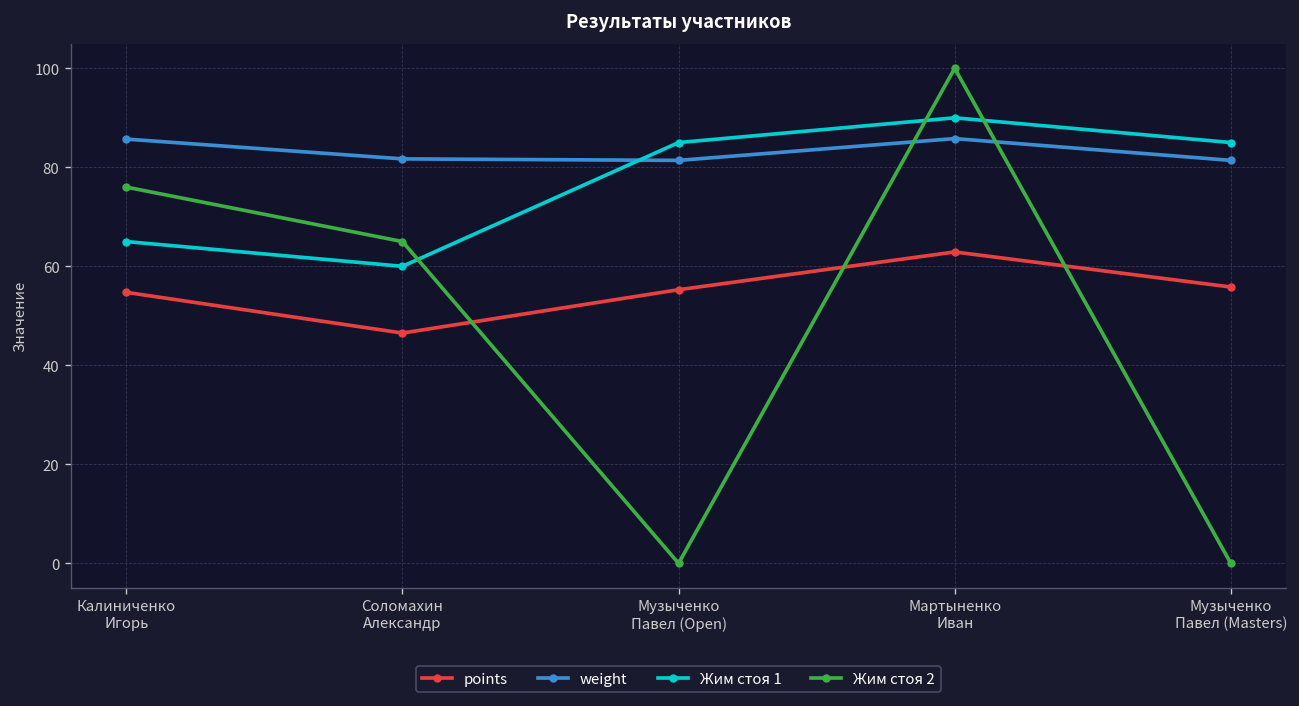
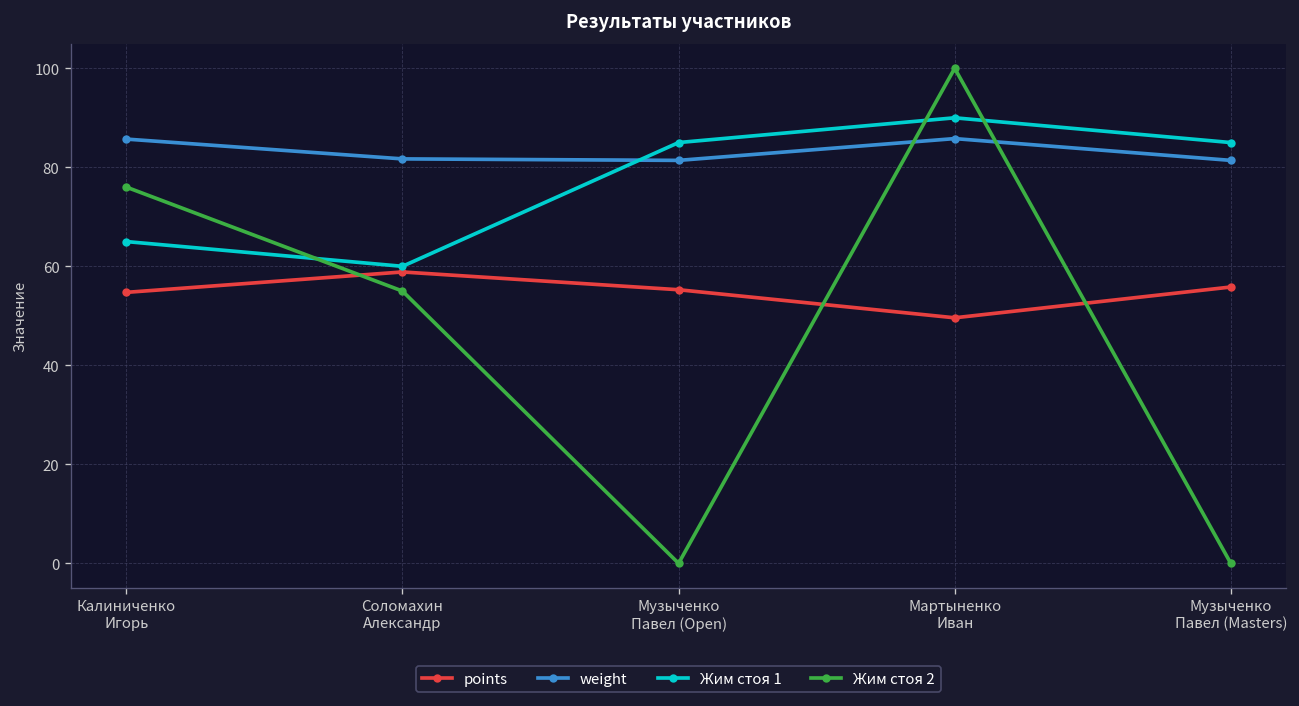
  {
    "points": {
      "Калиниченко Игорь": 55,
-     "Соломахин Александр": 47,
+     "Соломахин Александр": 59,
      "Музыченко Павел (Open)": 55,
-     "Мартыненко Иван": 63,
+     "Мартыненко Иван": 50,
      "Музыченко Павел (Masters)": 56
    },
    "weight": {
      "Калиниченко Игорь": 86,
      "Соломахин Александр": 82,
      "Музыченко Павел (Open)": 81,
      "Мартыненко Иван": 86,
      "Музыченко Павел (Masters)": 81
    },
    "Жим стоя 1": {
      "Калиниченко Игорь": 65,
      "Соломахин Александр": 60,
      "Музыченко Павел (Open)": 85,
      "Мартыненко Иван": 90,
      "Музыченко Павел (Masters)": 85
    },
    "Жим стоя 2": {
      "Калиниченко Игорь": 76,
-     "Соломахин Александр": 65,
+     "Соломахин Александр": 55,
      "Музыченко Павел (Open)": 0,
      "Мартыненко Иван": 100,
      "Музыченко Павел (Masters)": 0
    }
  }
